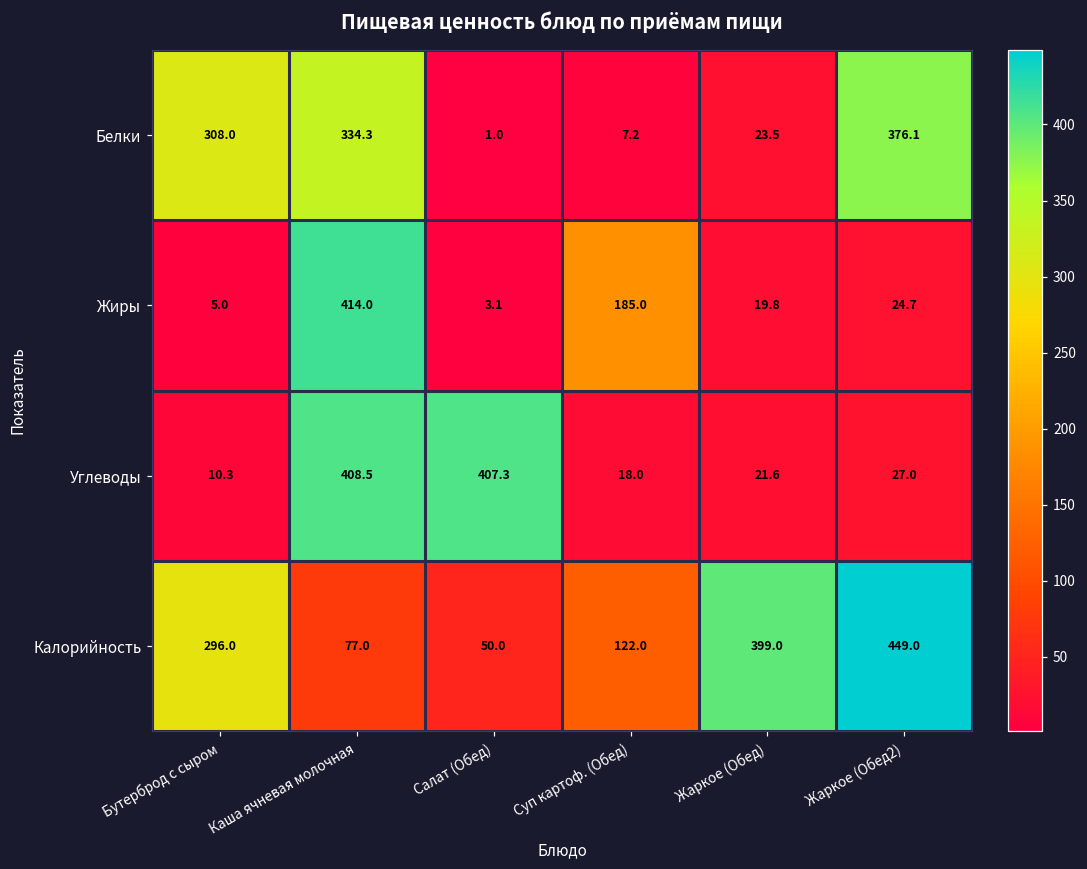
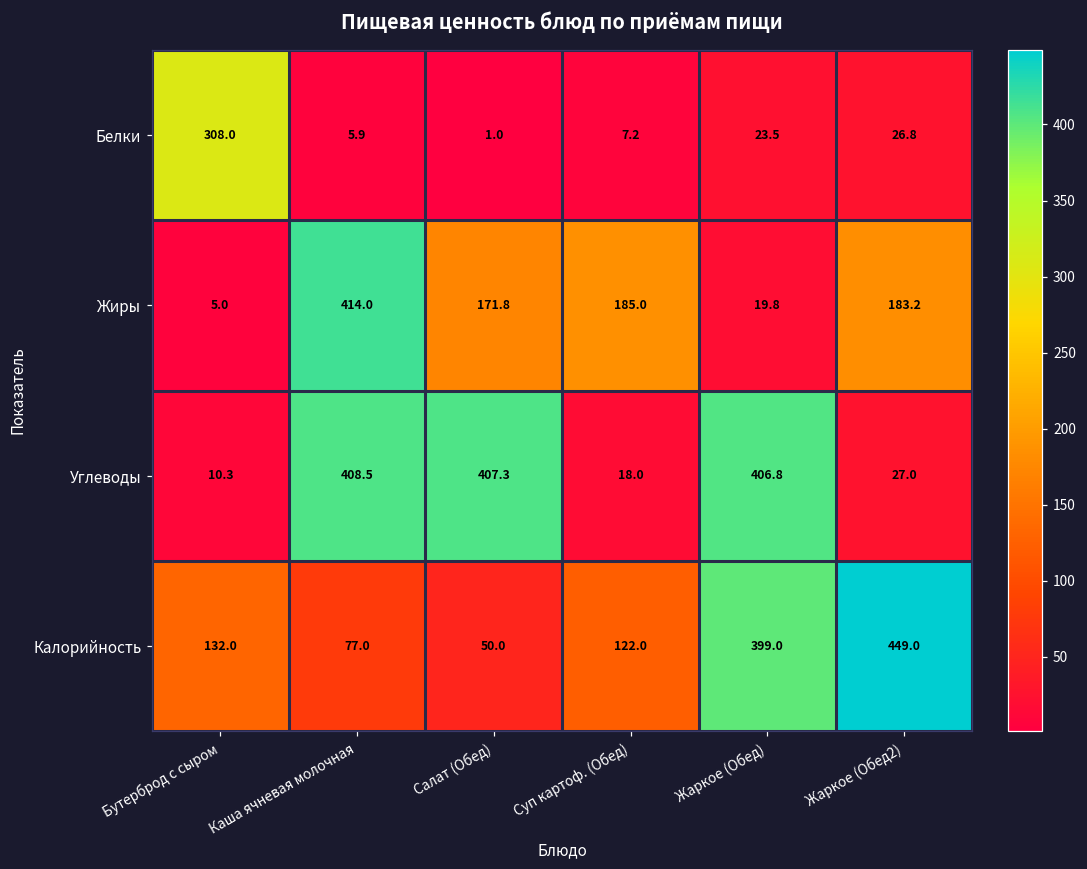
  {
    "Белки": {
      "Бутерброд с сыром": 308.0,
-     "Каша ячневая молочная": 334.3,
+     "Каша ячневая молочная": 5.9,
      "Салат (Обед)": 1.0,
      "Суп картоф. (Обед)": 7.2,
      "Жаркое (Обед)": 23.5,
-     "Жаркое (Обед2)": 376.1
+     "Жаркое (Обед2)": 26.8
    },
    "Жиры": {
      "Бутерброд с сыром": 5.0,
      "Каша ячневая молочная": 414.0,
-     "Салат (Обед)": 3.1,
+     "Салат (Обед)": 171.8,
      "Суп картоф. (Обед)": 185.0,
      "Жаркое (Обед)": 19.8,
-     "Жаркое (Обед2)": 24.7
+     "Жаркое (Обед2)": 183.2
    },
    "Углеводы": {
      "Бутерброд с сыром": 10.3,
      "Каша ячневая молочная": 408.5,
      "Салат (Обед)": 407.3,
      "Суп картоф. (Обед)": 18.0,
-     "Жаркое (Обед)": 21.6,
+     "Жаркое (Обед)": 406.8,
      "Жаркое (Обед2)": 27.0
    },
    "Калорийность": {
-     "Бутерброд с сыром": 296.0,
+     "Бутерброд с сыром": 132.0,
      "Каша ячневая молочная": 77.0,
      "Салат (Обед)": 50.0,
      "Суп картоф. (Обед)": 122.0,
      "Жаркое (Обед)": 399.0,
      "Жаркое (Обед2)": 449.0
    }
  }
